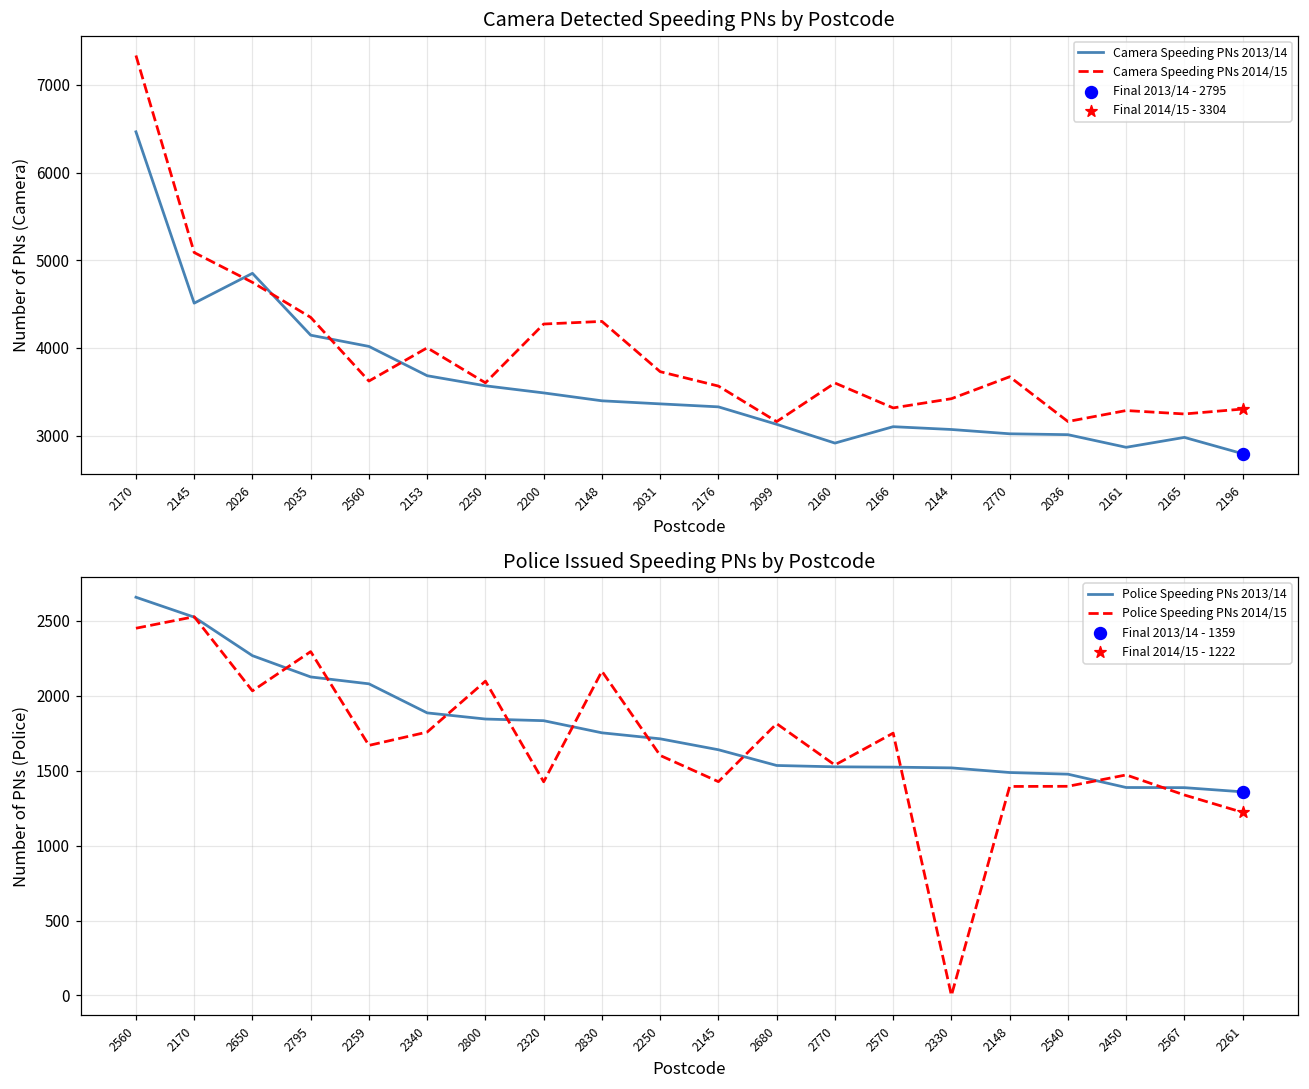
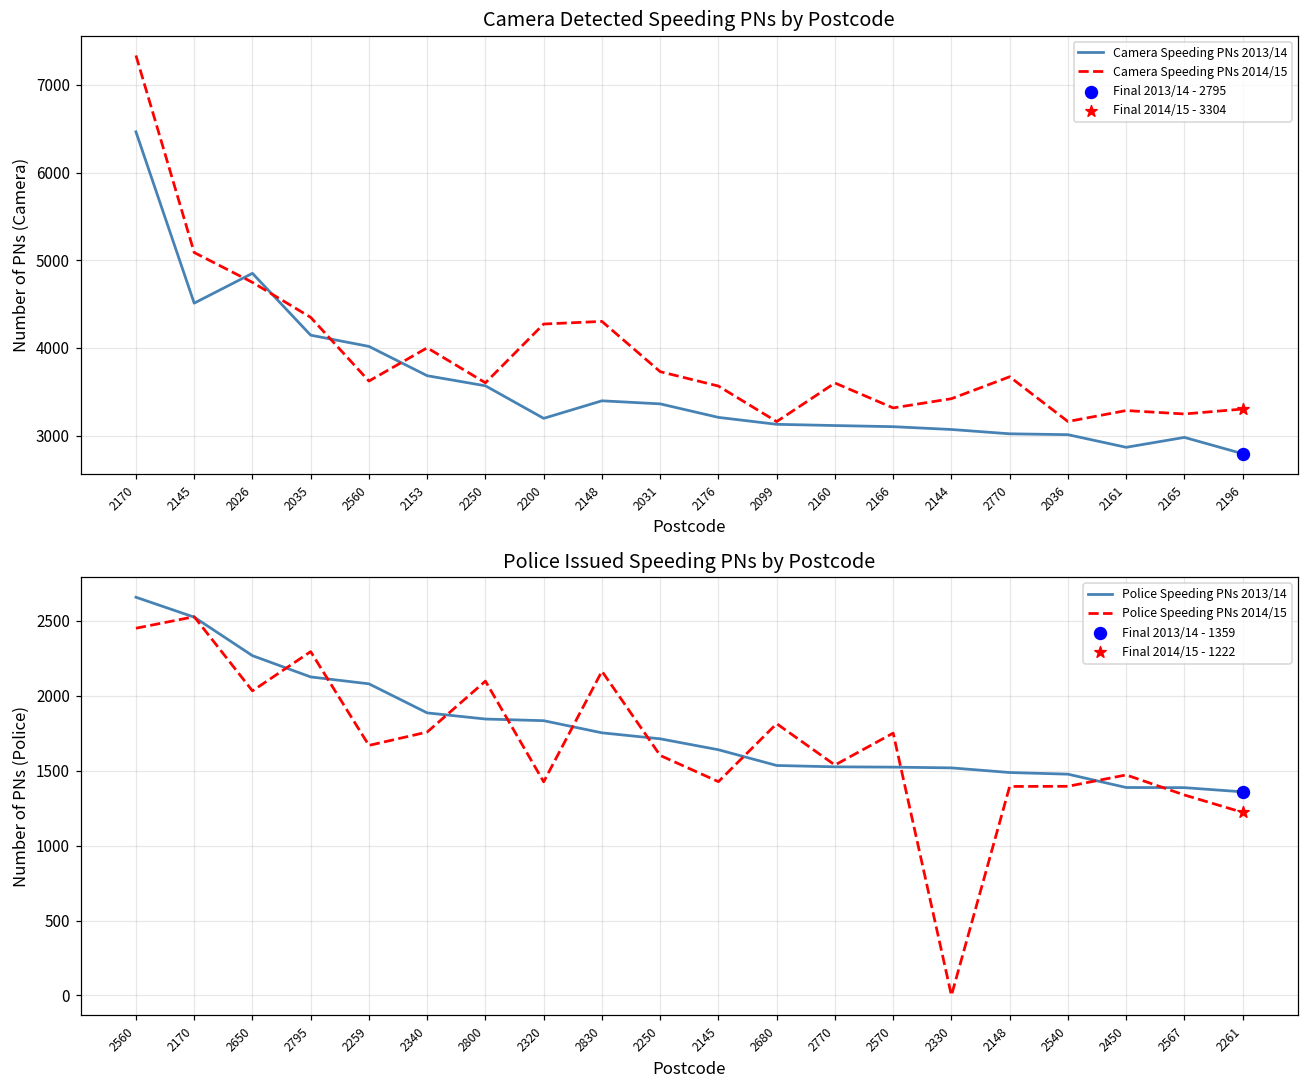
  {
    "Camera Detected Speeding PNs by Postcode": {
      "Camera Speeding PNs 2013/14": {
        "2170": 6500,
        "2145": 4500,
        "2026": 4900,
        "2035": 4100,
        "2560": 4000,
        "2153": 3700,
        "2250": 3600,
-       "2200": 3500,
+       "2200": 3200,
        "2148": 3400,
        "2031": 3400,
-       "2176": 3300,
-       "2160": 2900,
+       "2176": 3200,
+       "2160": 3100,
        "2166": 3100,
        "2144": 3100,
        "2770": 3000,
        "2036": 3000,
        "2161": 2900,
        "2165": 3000
      }
    },
    "Police Issued Speeding PNs by Postcode": {
      "Police Speeding PNs 2013/14": {
        "2560": 2660,
        "2650": 2270,
        "2795": 2130,
        "2259": 2080,
        "2340": 1890,
        "2800": 1850,
        "2320": 1830,
        "2830": 1750,
        "2250": 1710,
        "2145": 1640,
        "2680": 1540,
        "2570": 1520,
        "2330": 1520,
        "2148": 1490,
        "2540": 1480,
        "2450": 1390,
        "2567": 1390
      }
    }
  }
